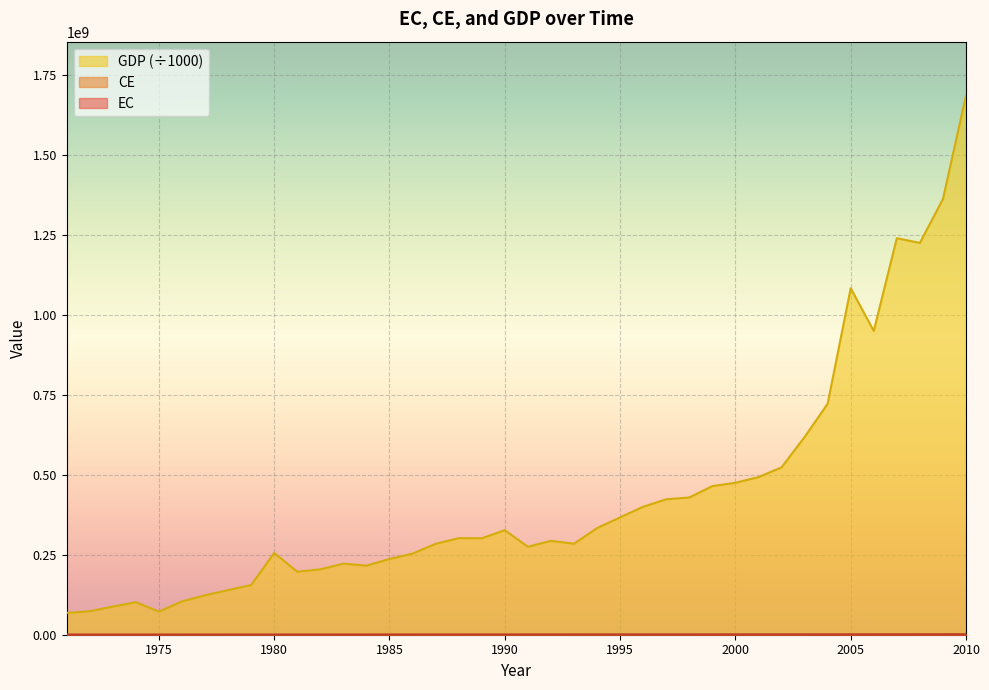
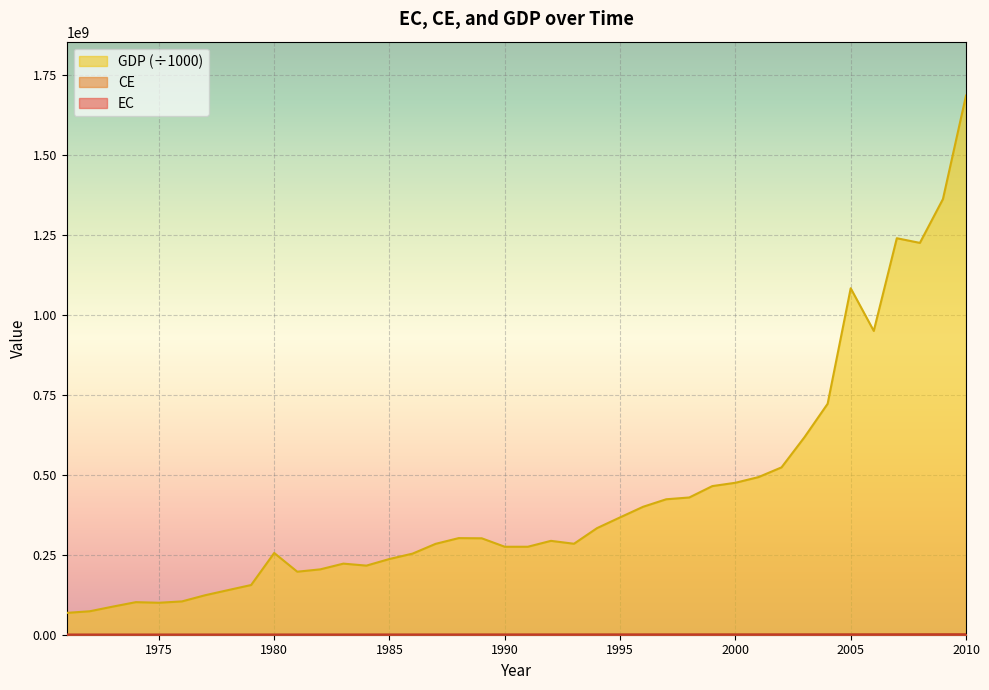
  {
    "GDP (÷1000)": {
-     "1975": 70000000,
+     "1975": 100000000,
      "1980": 260000000,
      "1985": 240000000,
-     "1990": 330000000,
+     "1990": 270000000,
      "1995": 370000000,
      "2000": 470000000,
      "2005": 1080000000,
      "2010": 1680000000
    }
  }
